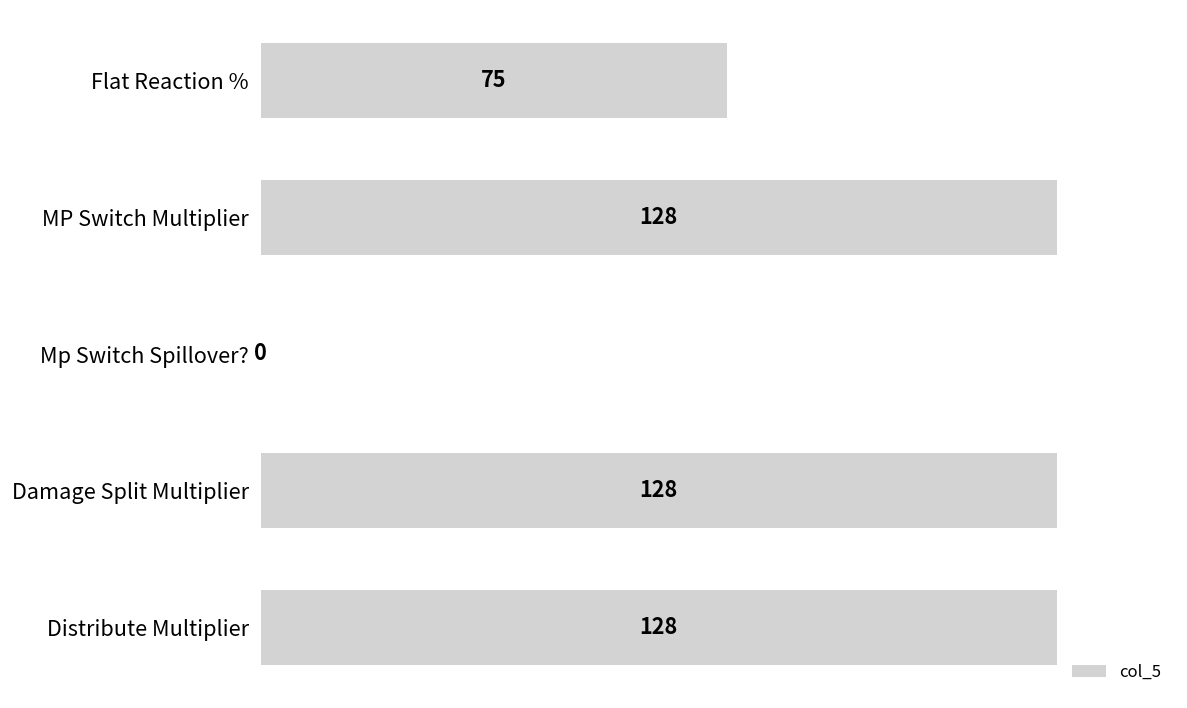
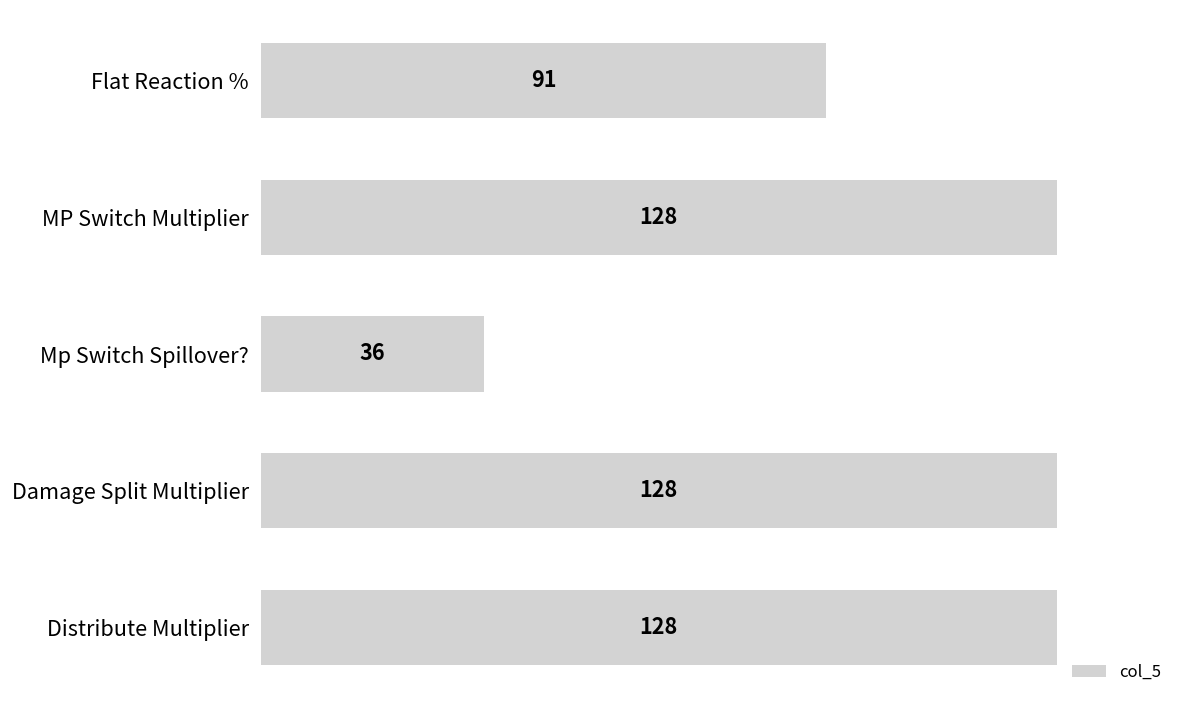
  {
-   "Flat Reaction %": 75,
+   "Flat Reaction %": 91,
    "MP Switch Multiplier": 128,
-   "Mp Switch Spillover?": 0,
+   "Mp Switch Spillover?": 36,
    "Damage Split Multiplier": 128,
    "Distribute Multiplier": 128
  }
